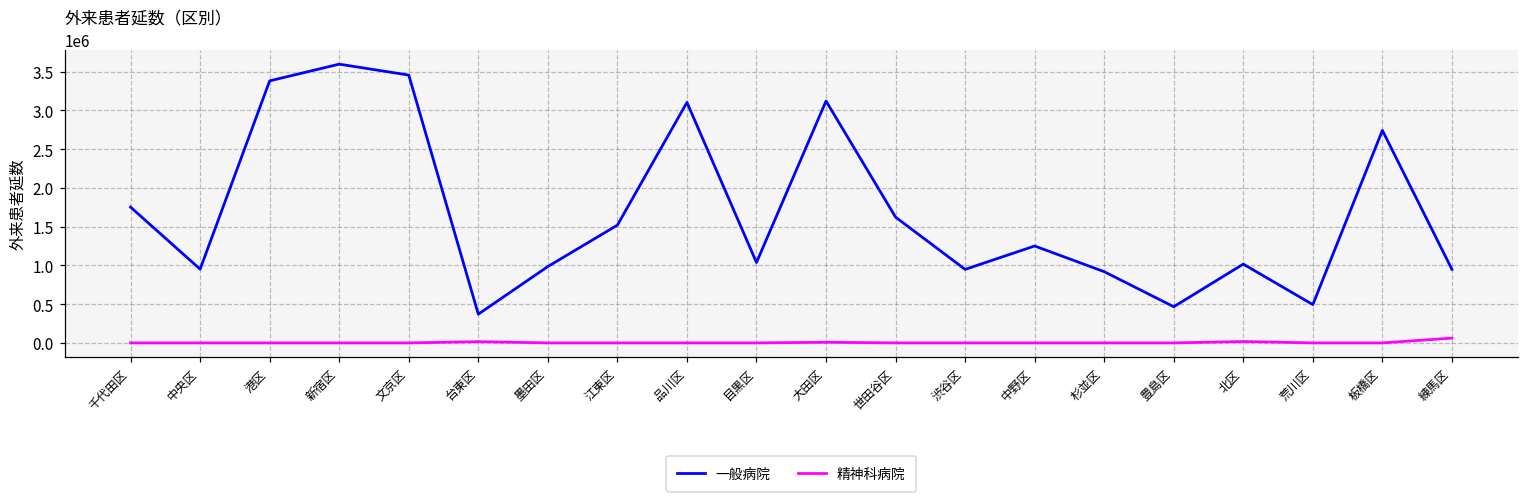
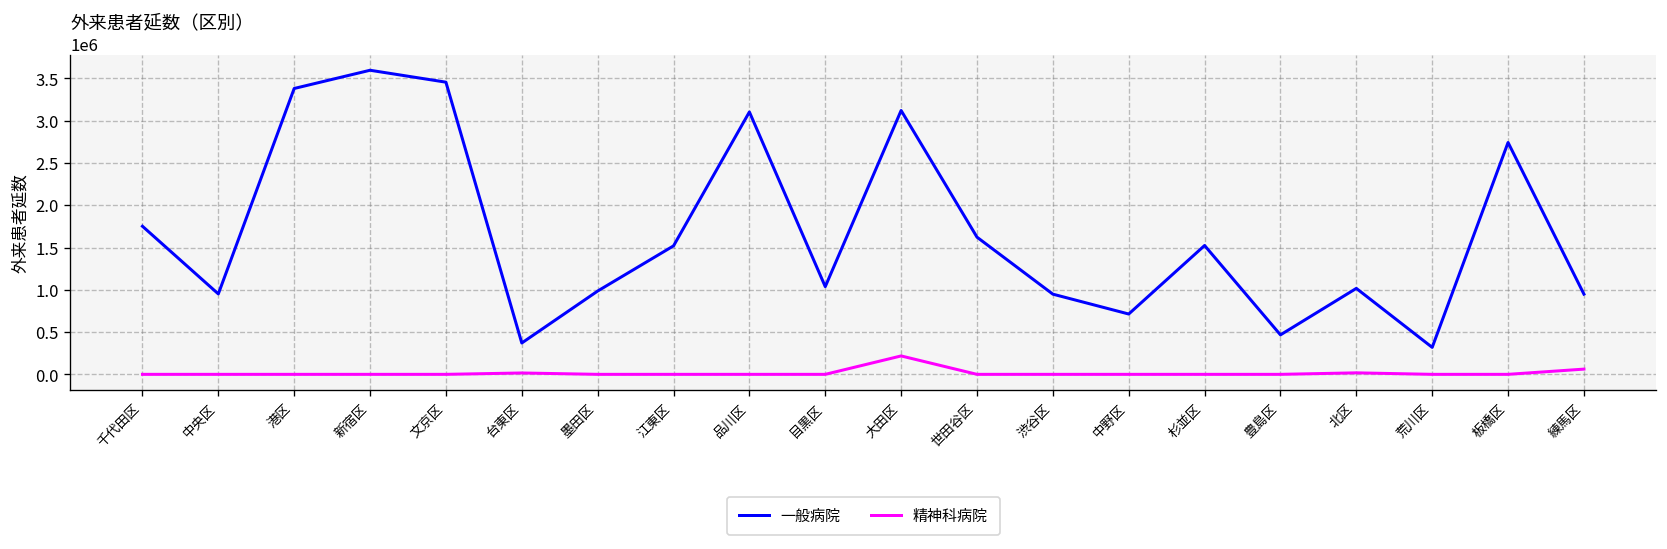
  {
    "一般病院": {
      "千代田区": 1800000,
      "中央区": 1000000,
      "港区": 3400000,
      "新宿区": 3600000,
      "文京区": 3500000,
      "台東区": 400000,
      "墨田区": 1000000,
      "江東区": 1500000,
      "品川区": 3100000,
      "目黒区": 1000000,
      "大田区": 3100000,
      "世田谷区": 1600000,
      "渋谷区": 900000,
-     "中野区": 1300000,
-     "杉並区": 900000,
+     "中野区": 700000,
+     "杉並区": 1500000,
      "豊島区": 500000,
      "北区": 1000000,
-     "荒川区": 500000,
+     "荒川区": 300000,
      "板橋区": 2700000,
      "練馬区": 900000
    },
    "精神科病院": {
      "千代田区": 0,
      "中央区": 0,
      "港区": 0,
      "新宿区": 0,
      "文京区": 0,
      "台東区": 0,
      "墨田区": 0,
      "江東区": 0,
      "品川区": 0,
      "目黒区": 0,
-     "大田区": 0,
+     "大田区": 200000,
      "世田谷区": 0,
      "渋谷区": 0,
      "中野区": 0,
      "杉並区": 0,
      "豊島区": 0,
      "北区": 0,
      "荒川区": 0,
      "板橋区": 0,
      "練馬区": 100000
    }
  }
